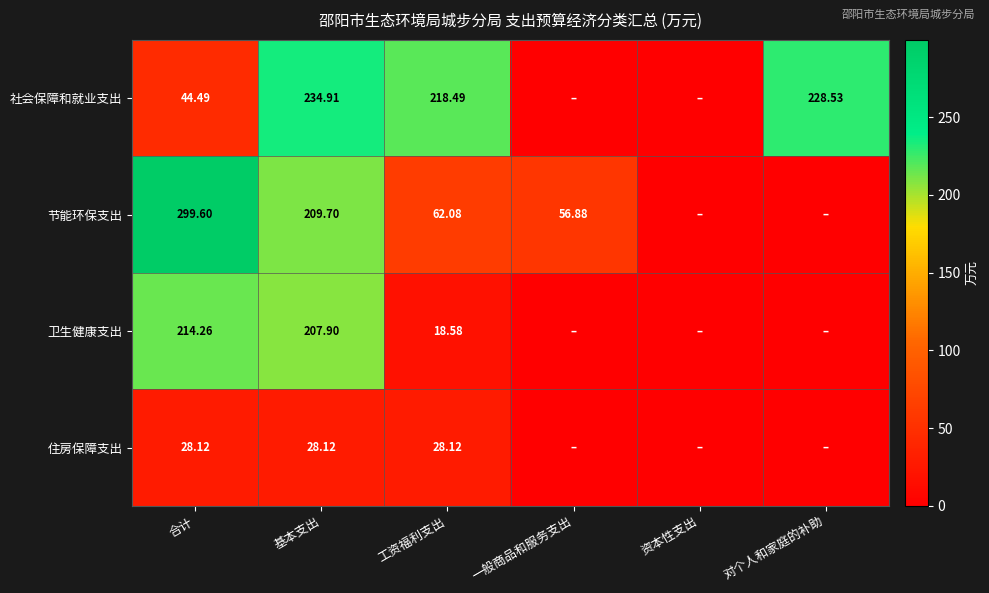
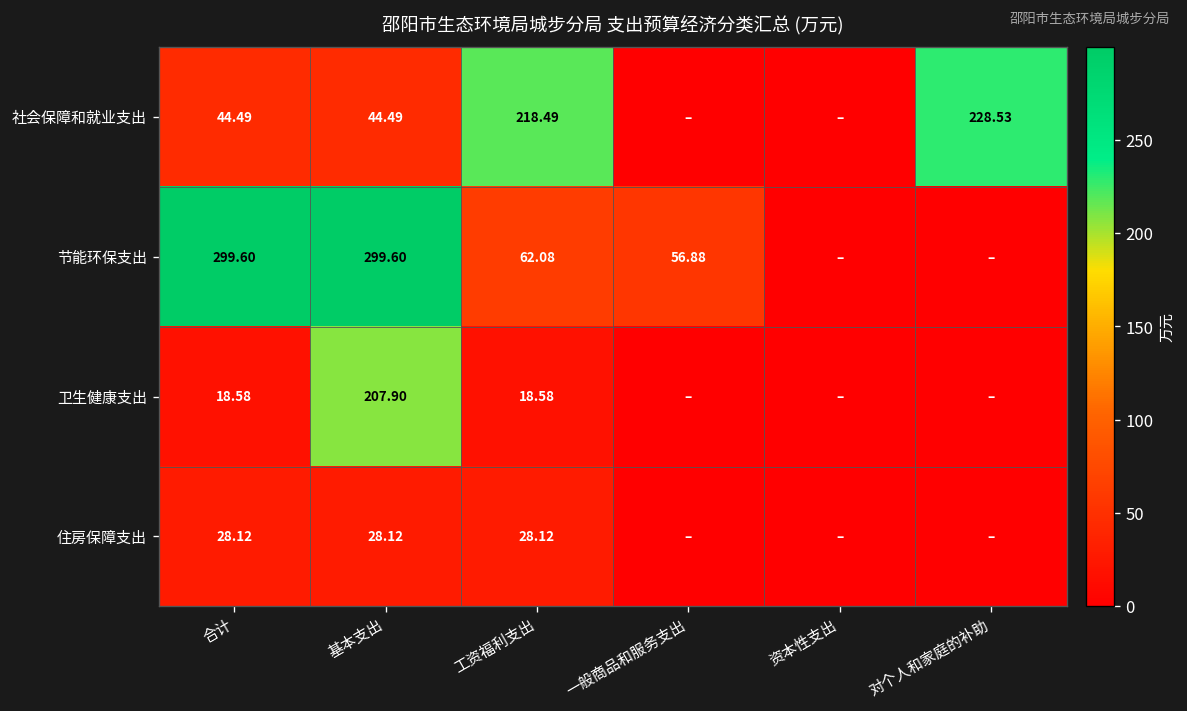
  {
    "社会保障和就业支出": {
      "合计": 44.49,
-     "基本支出": 234.91,
+     "基本支出": 44.49,
      "工资福利支出": 218.49,
      "对个人和家庭的补助": 228.53
    },
    "节能环保支出": {
      "合计": 299.60,
-     "基本支出": 209.70,
+     "基本支出": 299.60,
      "工资福利支出": 62.08,
      "一般商品和服务支出": 56.88
    },
    "卫生健康支出": {
-     "合计": 214.26,
+     "合计": 18.58,
      "基本支出": 207.90,
      "工资福利支出": 18.58
    },
    "住房保障支出": {
      "合计": 28.12,
      "基本支出": 28.12,
      "工资福利支出": 28.12
    }
  }
